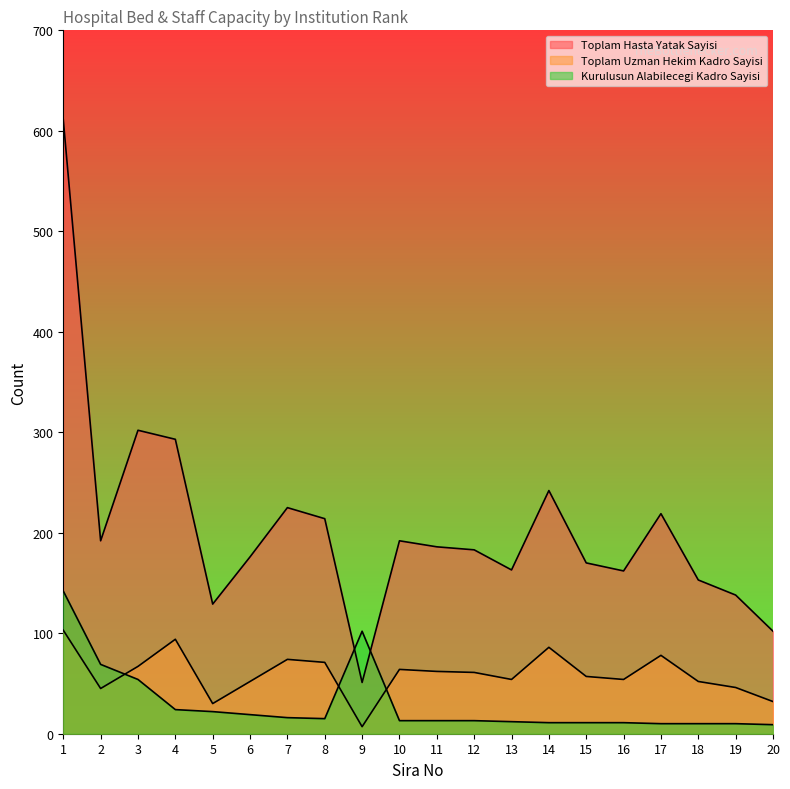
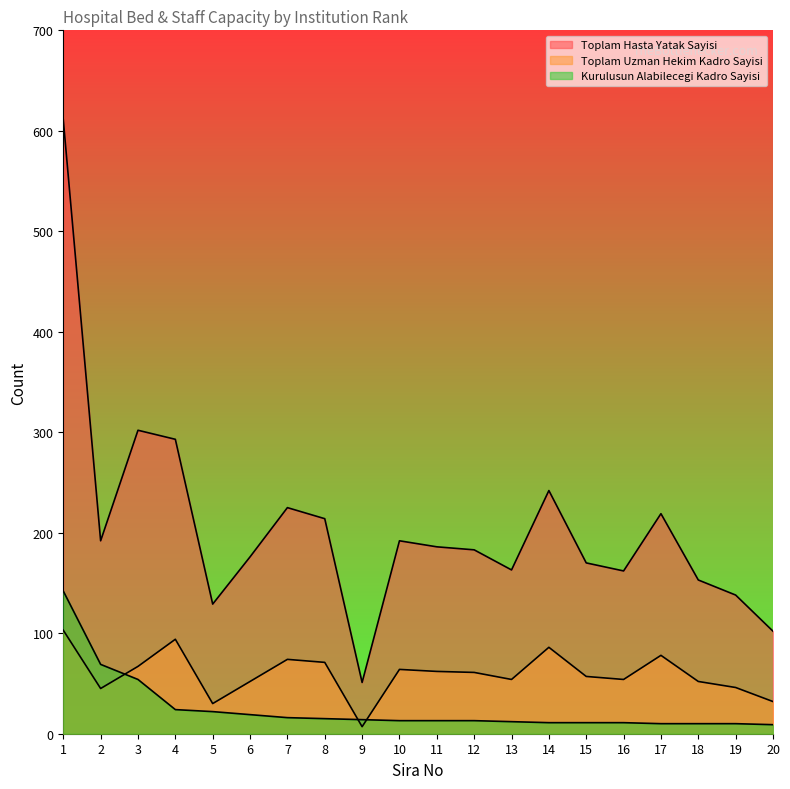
  {
    "Toplam Hasta Yatak Sayisi": {
      "1": 611,
      "2": 192,
      "3": 302,
      "4": 293,
      "5": 129,
      "6": 176,
      "7": 225,
      "8": 214,
      "9": 51,
      "10": 192,
      "11": 186,
      "12": 183,
      "13": 163,
      "14": 242,
      "15": 170,
      "16": 162,
      "17": 219,
      "18": 153,
      "19": 138,
      "20": 102
    },
    "Toplam Uzman Hekim Kadro Sayisi": {
      "1": 103,
      "2": 45,
      "3": 67,
      "4": 94,
      "5": 30,
      "6": 52,
      "7": 74,
      "8": 71,
      "9": 7,
      "10": 64,
      "11": 62,
      "12": 61,
      "13": 54,
      "14": 86,
      "15": 57,
      "16": 54,
      "17": 78,
      "18": 52,
      "19": 46,
      "20": 32
    },
    "Kurulusun Alabilecegi Kadro Sayisi": {
      "1": 142,
      "2": 69,
      "3": 54,
      "4": 24,
      "5": 22,
      "6": 19,
      "7": 16,
      "8": 15,
-     "9": 102,
+     "9": 14,
      "10": 13,
      "11": 13,
      "12": 13,
      "13": 12,
      "14": 11,
      "15": 11,
      "16": 11,
      "17": 10,
      "18": 10,
      "19": 10,
      "20": 9
    }
  }
